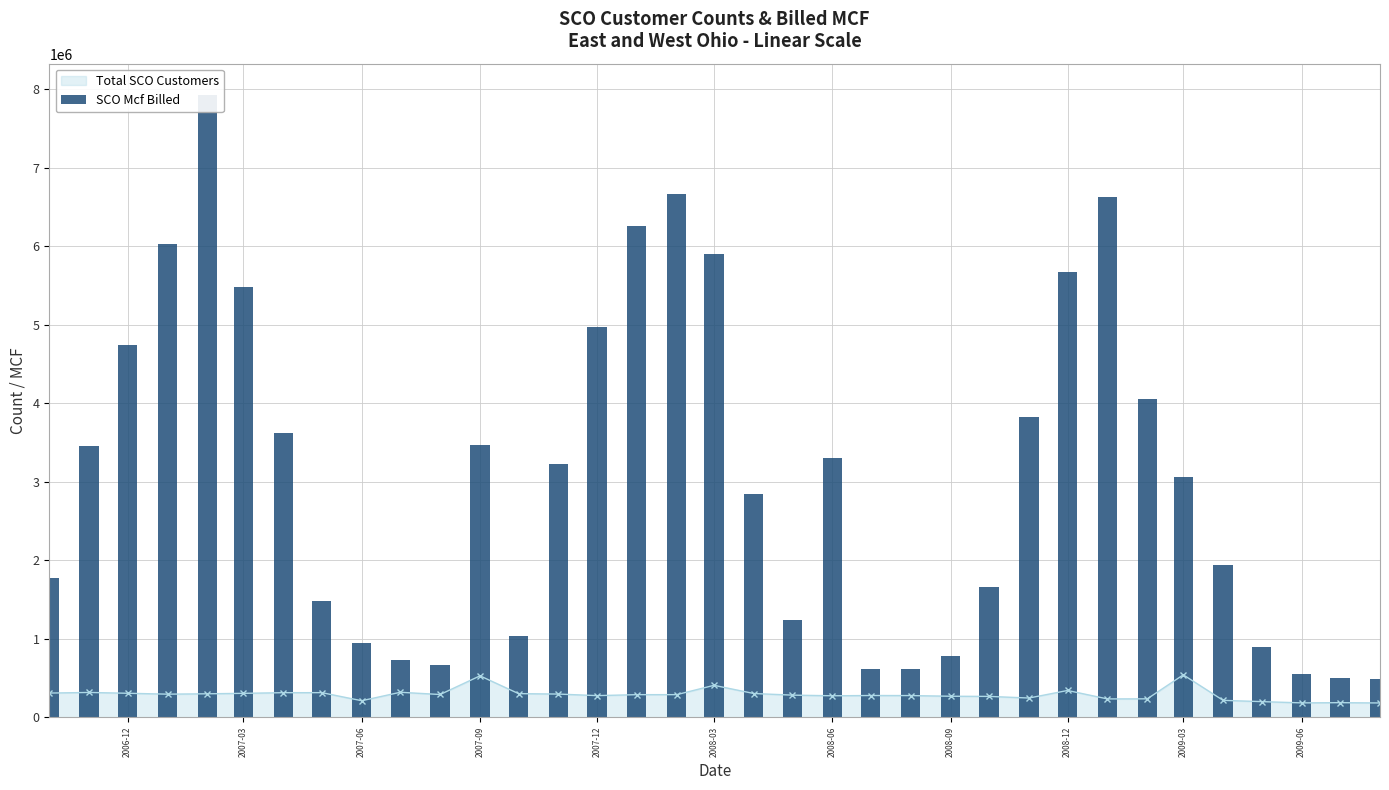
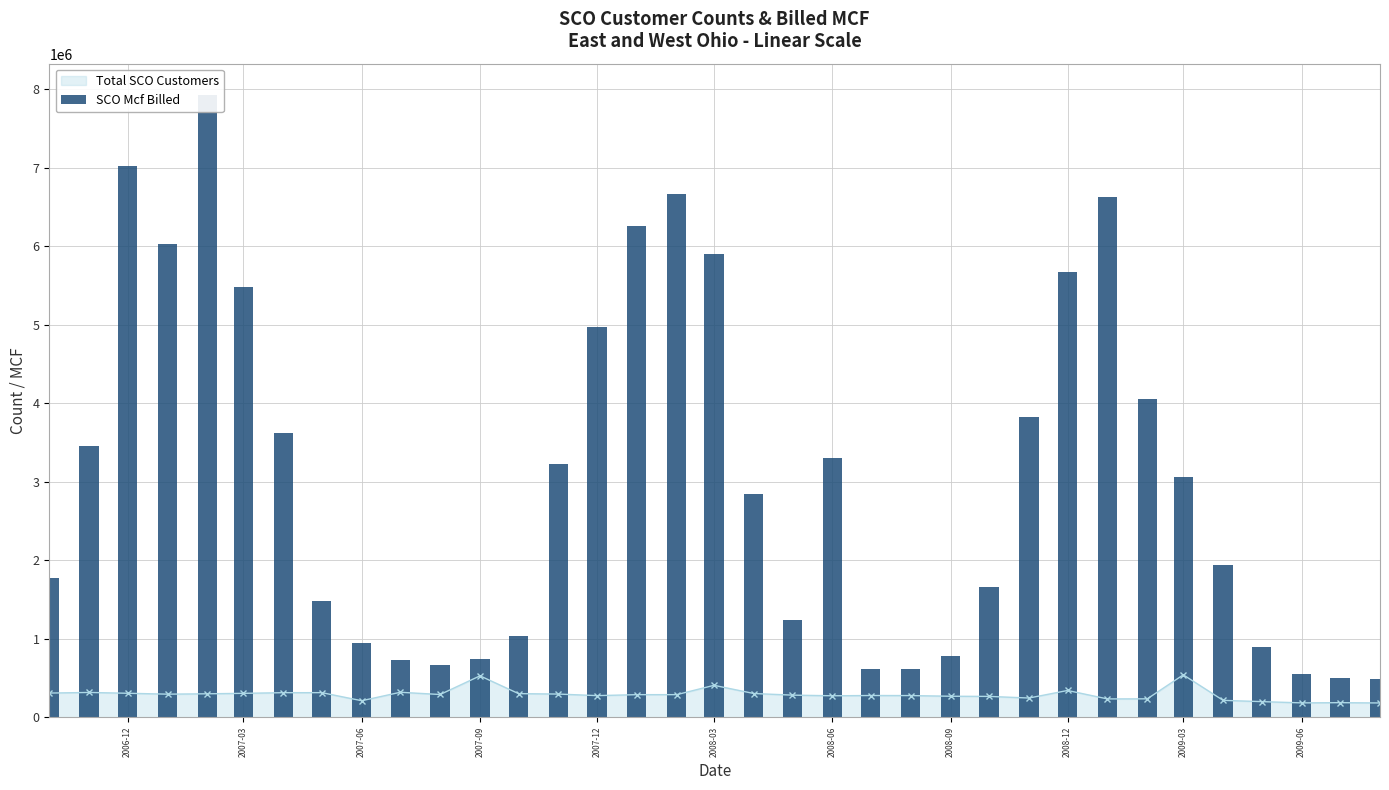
  {
    "SCO Mcf Billed": {
-     "2006-12": 4700000,
+     "2006-12": 7000000,
      "2007-03": 5500000,
      "2007-06": 900000,
-     "2007-09": 3500000,
+     "2007-09": 700000,
      "2007-12": 5000000,
      "2008-03": 5900000,
      "2008-06": 3300000,
      "2008-09": 800000,
      "2008-12": 5700000,
      "2009-03": 3100000,
      "2009-06": 600000
    },
    "Total SCO Customers": {
      "2006-12": 300000,
      "2007-03": 300000,
      "2007-06": 200000,
      "2007-09": 500000,
      "2007-12": 300000,
      "2008-03": 400000,
      "2008-06": 300000,
      "2008-09": 300000,
      "2008-12": 300000,
      "2009-03": 500000,
      "2009-06": 200000
    }
  }
